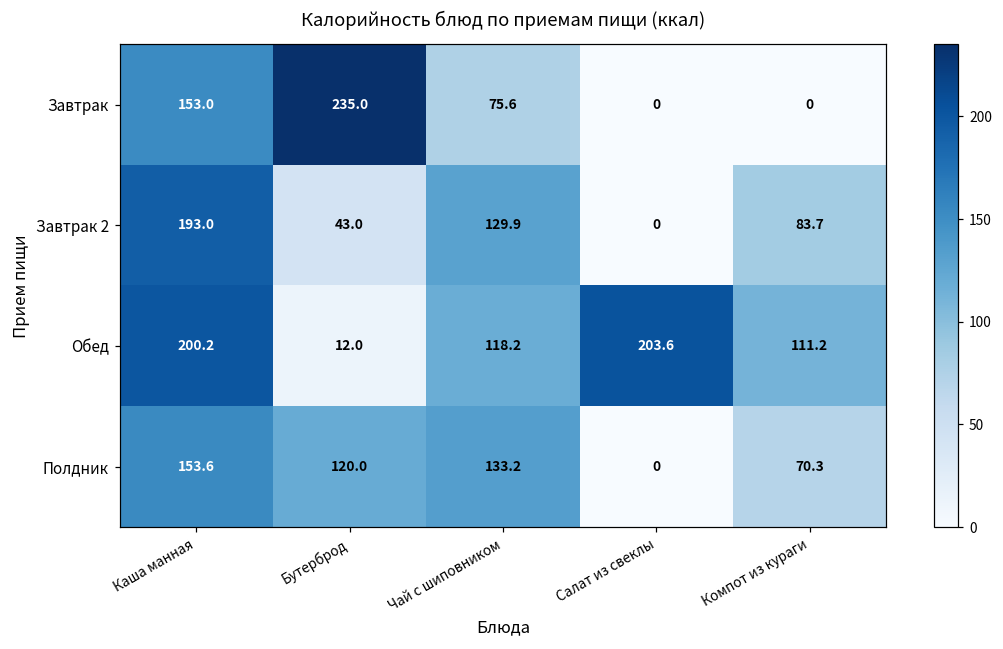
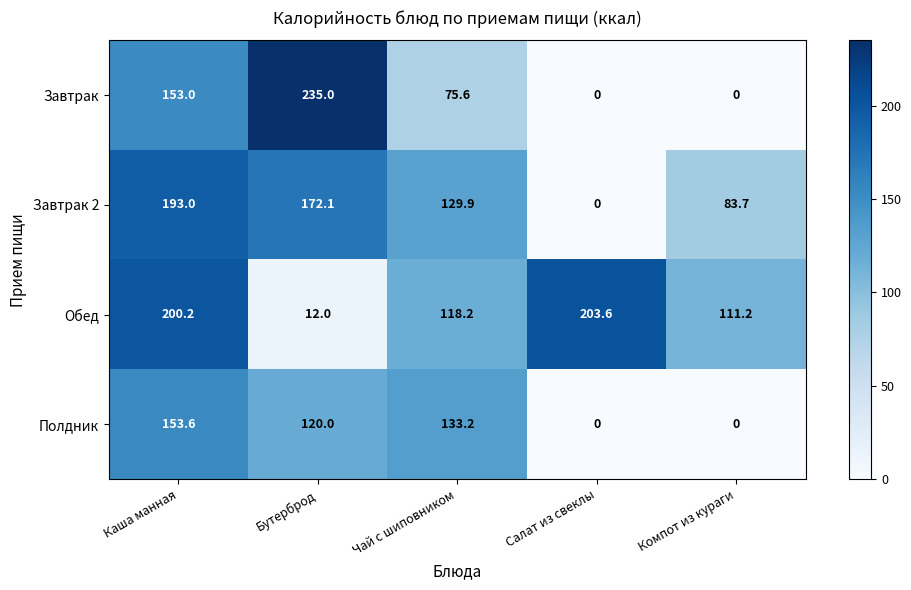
  {
    "Завтрак": {
      "Каша манная": 153.0,
      "Бутерброд": 235.0,
      "Чай с шиповником": 75.6,
      "Салат из свеклы": 0,
      "Компот из кураги": 0
    },
    "Завтрак 2": {
      "Каша манная": 193.0,
-     "Бутерброд": 43.0,
+     "Бутерброд": 172.1,
      "Чай с шиповником": 129.9,
      "Салат из свеклы": 0,
      "Компот из кураги": 83.7
    },
    "Обед": {
      "Каша манная": 200.2,
      "Бутерброд": 12.0,
      "Чай с шиповником": 118.2,
      "Салат из свеклы": 203.6,
      "Компот из кураги": 111.2
    },
    "Полдник": {
      "Каша манная": 153.6,
      "Бутерброд": 120.0,
      "Чай с шиповником": 133.2,
      "Салат из свеклы": 0,
-     "Компот из кураги": 70.3
+     "Компот из кураги": 0
    }
  }
